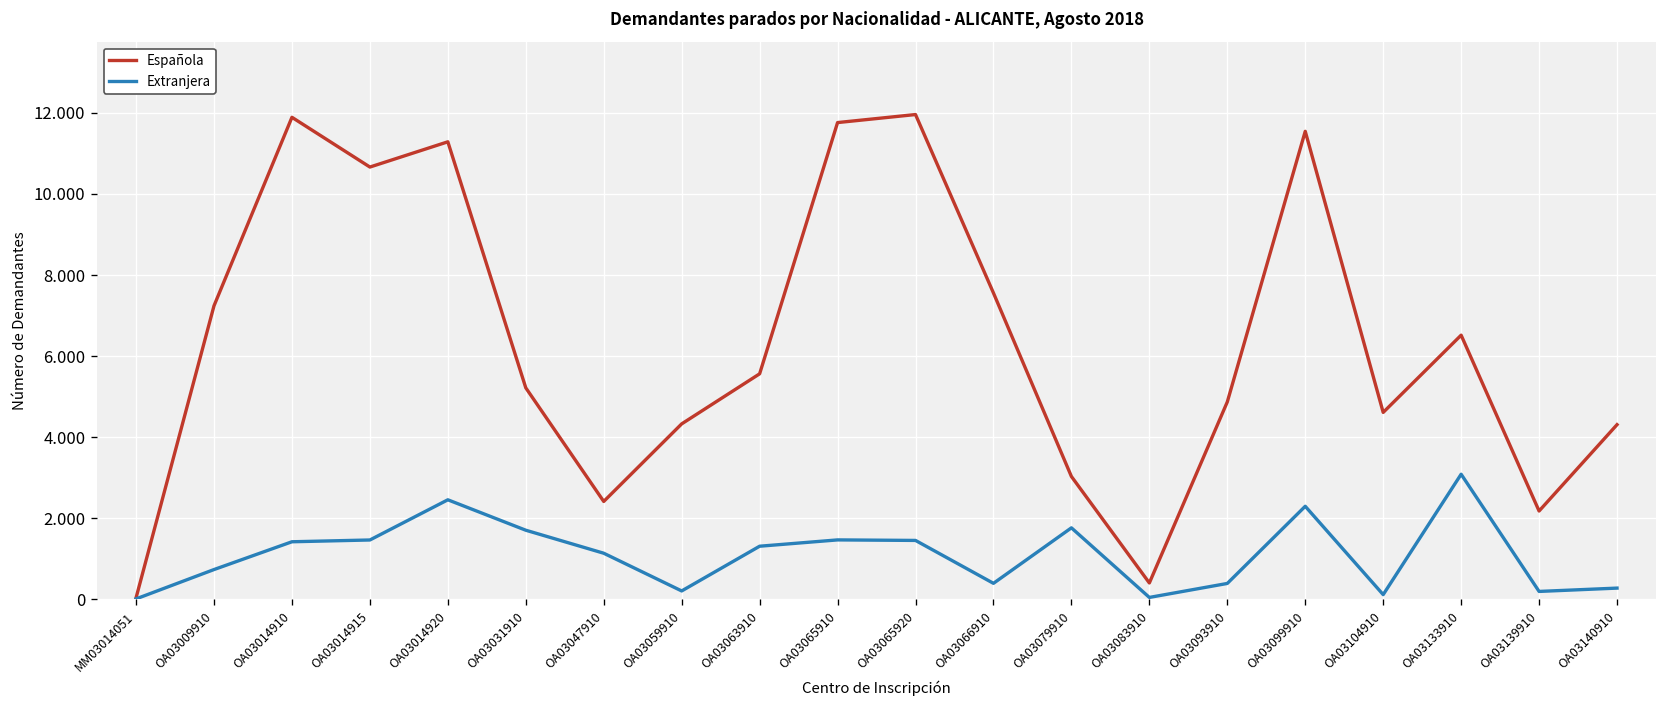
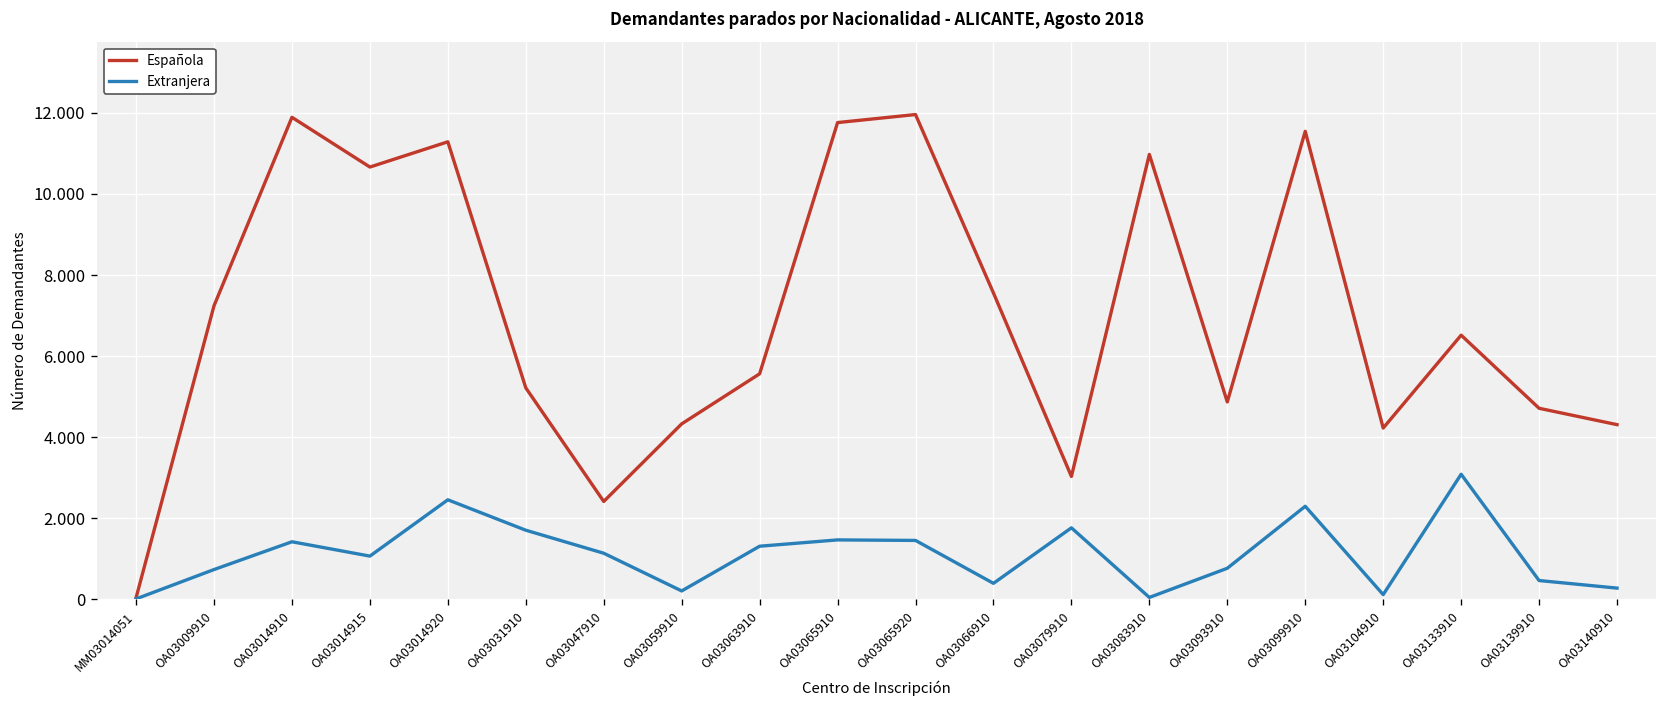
  {
    "Española": {
      "OA03009910": 7.2,
      "OA03014910": 11.9,
      "OA03014915": 10.7,
      "OA03014920": 11.3,
      "OA03031910": 5.2,
      "OA03047910": 2.4,
      "OA03059910": 4.3,
      "OA03063910": 5.6,
      "OA03065910": 11.8,
      "OA03065920": 12.0,
      "OA03066910": 7.6,
      "OA03079910": 3.0,
-     "OA03083910": 0.4,
+     "OA03083910": 11.0,
      "OA03093910": 4.9,
      "OA03099910": 11.5,
-     "OA03104910": 4.6,
+     "OA03104910": 4.2,
      "OA03133910": 6.5,
-     "OA03139910": 2.2,
+     "OA03139910": 4.7,
      "OA03140910": 4.3
    },
    "Extranjera": {
      "OA03009910": 0.7,
      "OA03014910": 1.4,
-     "OA03014915": 1.5,
+     "OA03014915": 1.1,
      "OA03014920": 2.5,
      "OA03031910": 1.7,
      "OA03047910": 1.1,
      "OA03059910": 0.2,
      "OA03063910": 1.3,
      "OA03065910": 1.5,
      "OA03065920": 1.4,
      "OA03066910": 0.4,
      "OA03079910": 1.8,
      "OA03083910": 0.0,
-     "OA03093910": 0.4,
+     "OA03093910": 0.8,
      "OA03099910": 2.3,
      "OA03104910": 0.1,
      "OA03133910": 3.1,
-     "OA03139910": 0.2,
+     "OA03139910": 0.5,
      "OA03140910": 0.3
    }
  }
